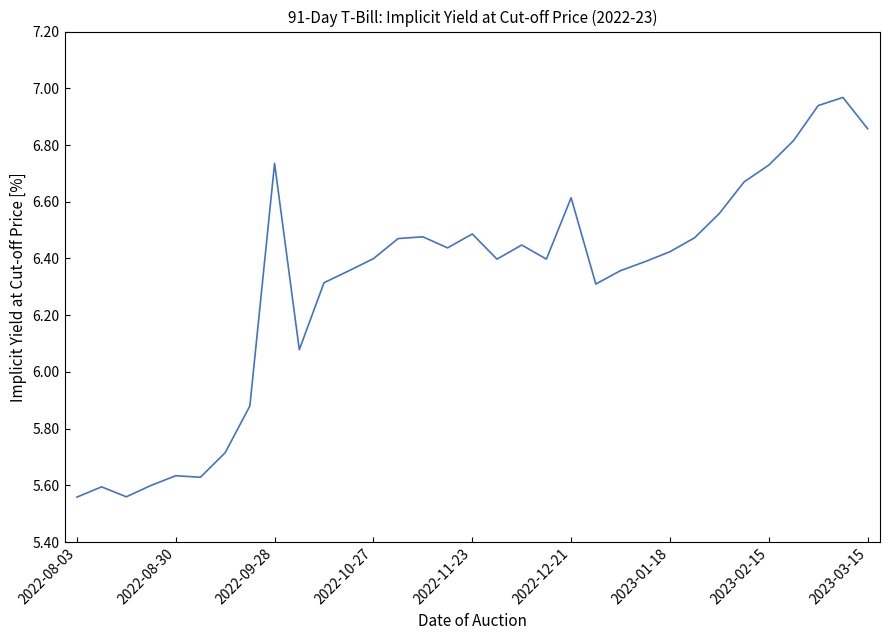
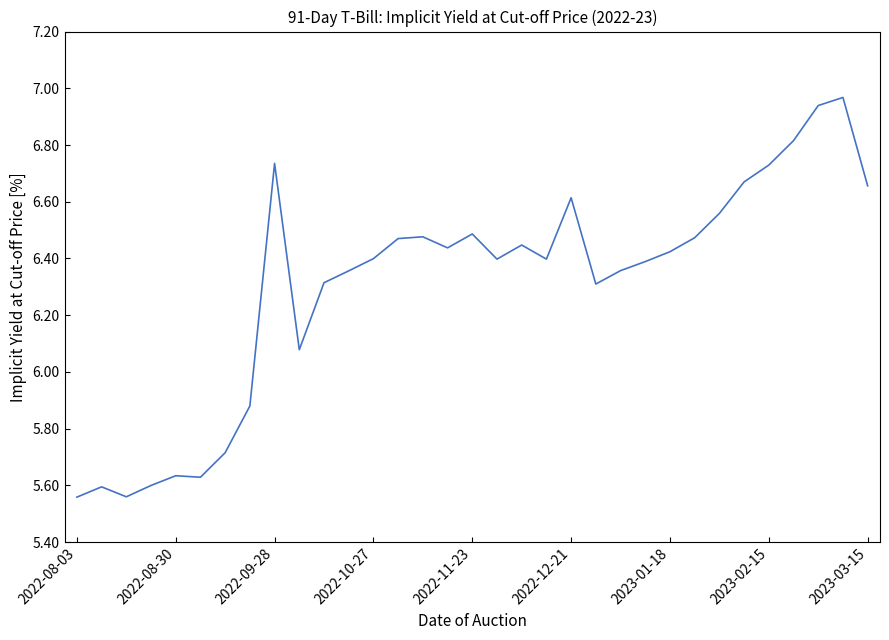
  {
    "2022-08-03": 5.56,
    "2022-08-30": 5.63,
    "2022-09-28": 6.74,
    "2022-10-27": 6.40,
    "2022-11-23": 6.49,
    "2022-12-21": 6.61,
    "2023-01-18": 6.42,
    "2023-02-15": 6.73,
-   "2023-03-15": 6.86
+   "2023-03-15": 6.66
  }
